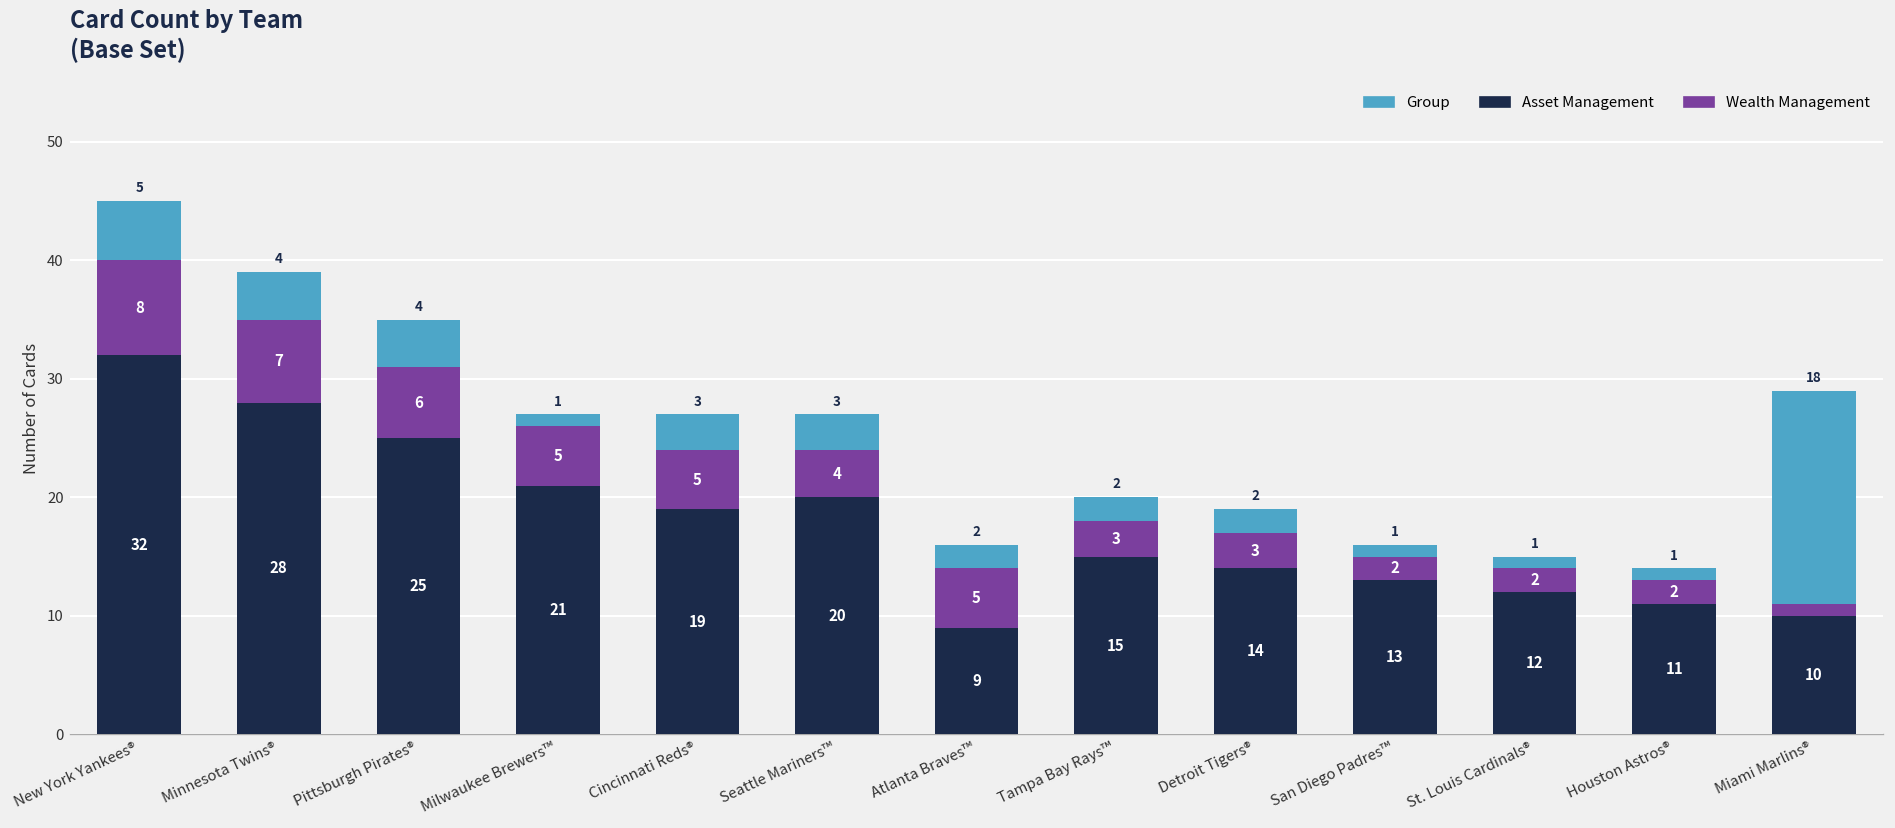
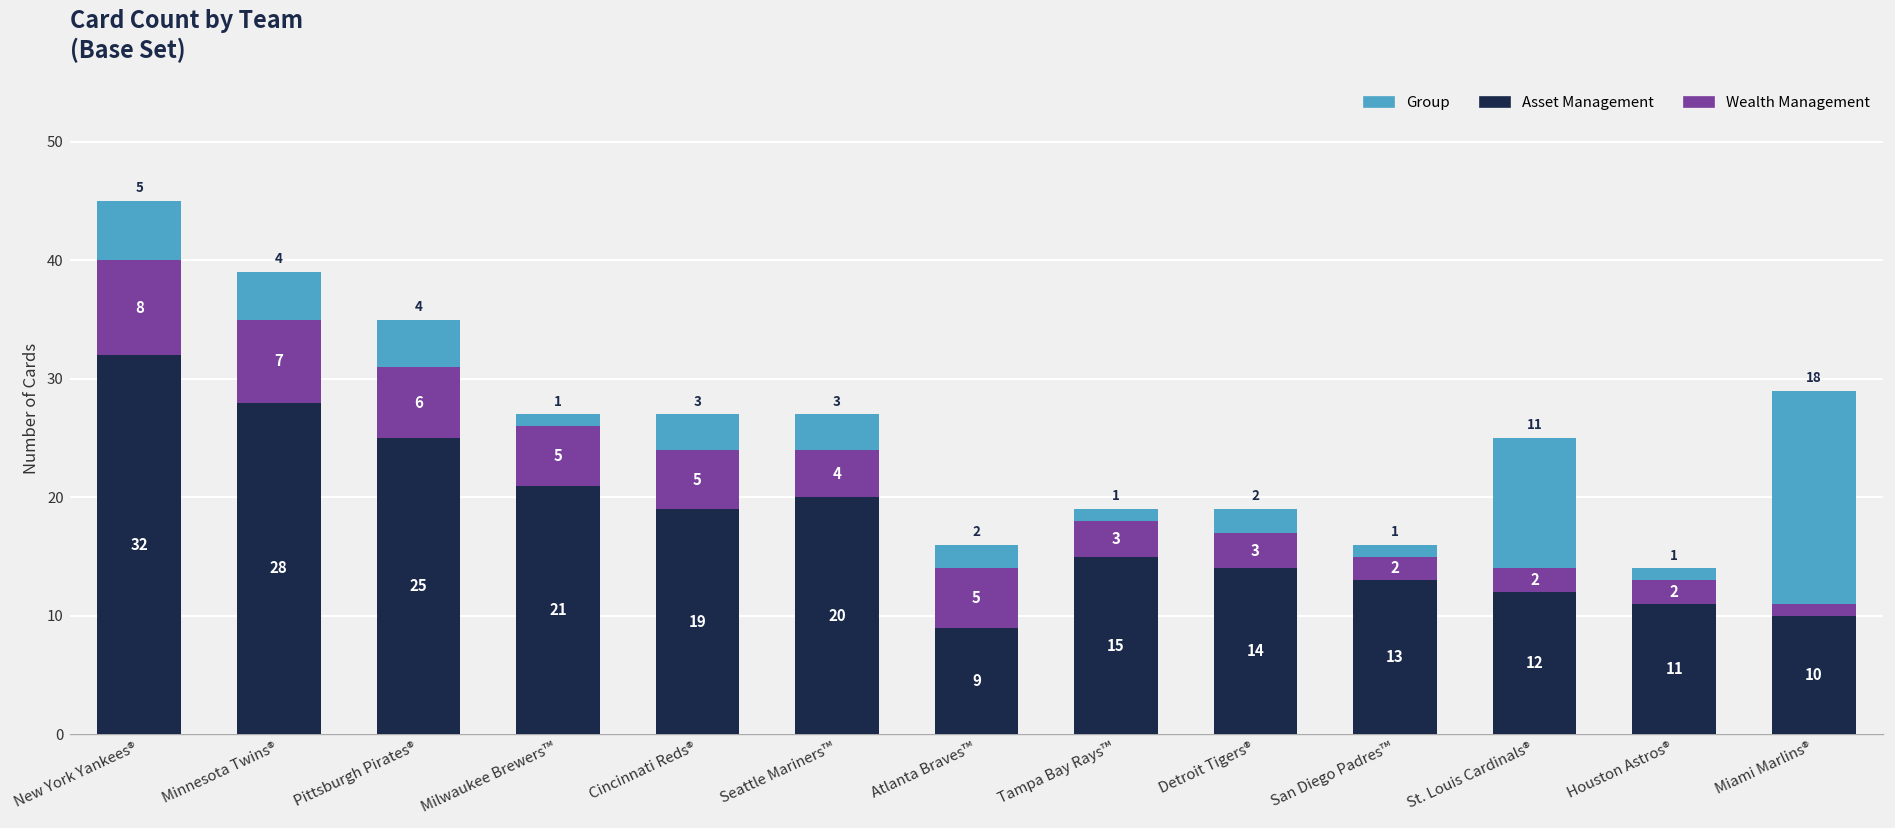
  {
    "Asset Management": {
      "New York Yankees®": 32,
      "Minnesota Twins®": 28,
      "Pittsburgh Pirates®": 25,
      "Milwaukee Brewers™": 21,
      "Cincinnati Reds®": 19,
      "Seattle Mariners™": 20,
      "Atlanta Braves™": 9,
      "Tampa Bay Rays™": 15,
      "Detroit Tigers®": 14,
      "San Diego Padres™": 13,
      "St. Louis Cardinals®": 12,
      "Houston Astros®": 11,
      "Miami Marlins®": 10
    },
    "Wealth Management": {
      "New York Yankees®": 8,
      "Minnesota Twins®": 7,
      "Pittsburgh Pirates®": 6,
      "Milwaukee Brewers™": 5,
      "Cincinnati Reds®": 5,
      "Seattle Mariners™": 4,
      "Atlanta Braves™": 5,
      "Tampa Bay Rays™": 3,
      "Detroit Tigers®": 3,
      "San Diego Padres™": 2,
      "St. Louis Cardinals®": 2,
      "Houston Astros®": 2
    },
    "Group": {
      "New York Yankees®": 5,
      "Minnesota Twins®": 4,
      "Pittsburgh Pirates®": 4,
      "Milwaukee Brewers™": 1,
      "Cincinnati Reds®": 3,
      "Seattle Mariners™": 3,
      "Atlanta Braves™": 2,
-     "Tampa Bay Rays™": 2,
+     "Tampa Bay Rays™": 1,
      "Detroit Tigers®": 2,
      "San Diego Padres™": 1,
-     "St. Louis Cardinals®": 1,
+     "St. Louis Cardinals®": 11,
      "Houston Astros®": 1,
      "Miami Marlins®": 18
    }
  }
